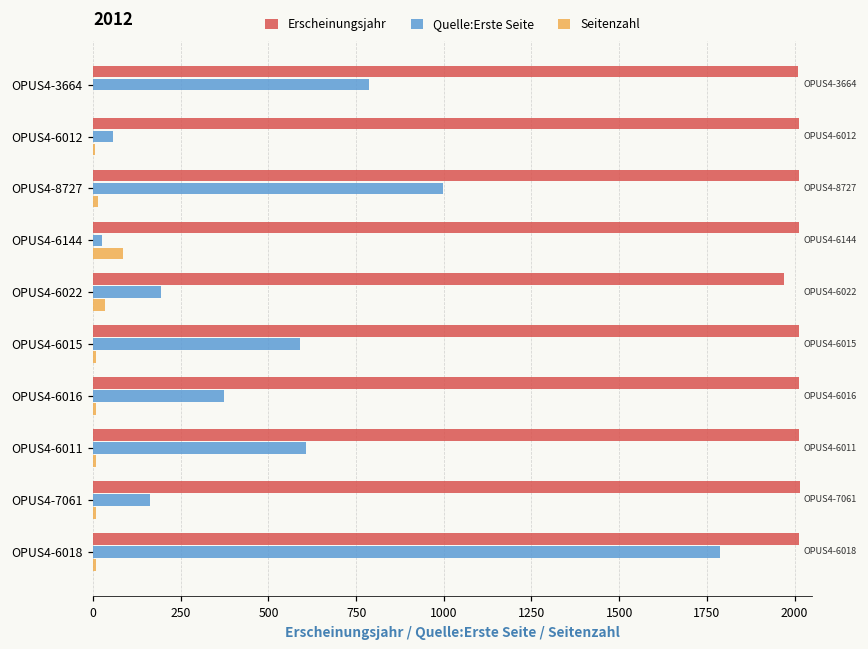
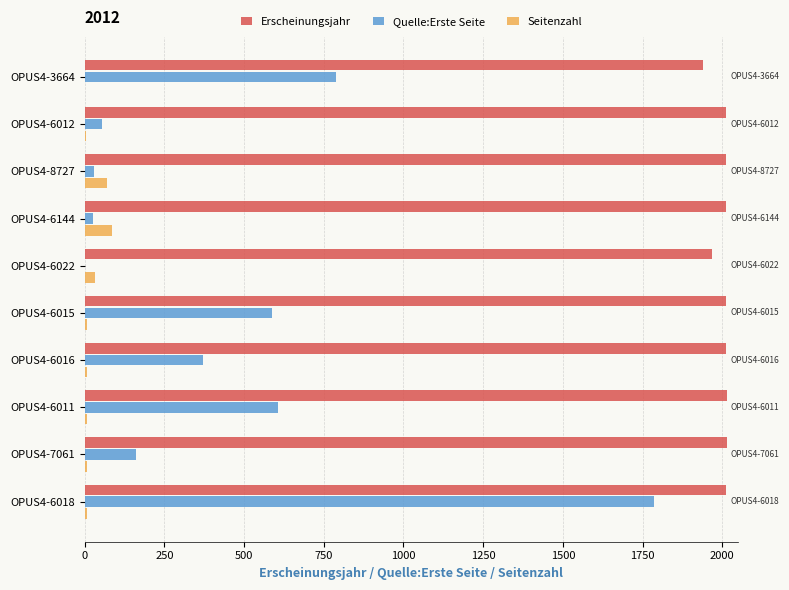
  {
    "Erscheinungsjahr": {
-     "OPUS4-3664": 2010
+     "OPUS4-3664": 1940
    },
    "Quelle:Erste Seite": {
      "OPUS4-3664": 790,
      "OPUS4-6012": 60,
-     "OPUS4-8727": 1000,
+     "OPUS4-8727": 30,
      "OPUS4-6144": 30,
-     "OPUS4-6022": 190,
+     "OPUS4-6022": 0,
      "OPUS4-6015": 590,
      "OPUS4-6016": 370,
      "OPUS4-6011": 610,
      "OPUS4-7061": 160,
      "OPUS4-6018": 1790
    },
    "Seitenzahl": {
      "OPUS4-3664": 0,
-     "OPUS4-8727": 20,
+     "OPUS4-8727": 70,
      "OPUS4-6144": 90,
      "OPUS4-6022": 30,
      "OPUS4-6015": 10,
      "OPUS4-6016": 10,
      "OPUS4-7061": 10,
      "OPUS4-6018": 10
    }
  }
